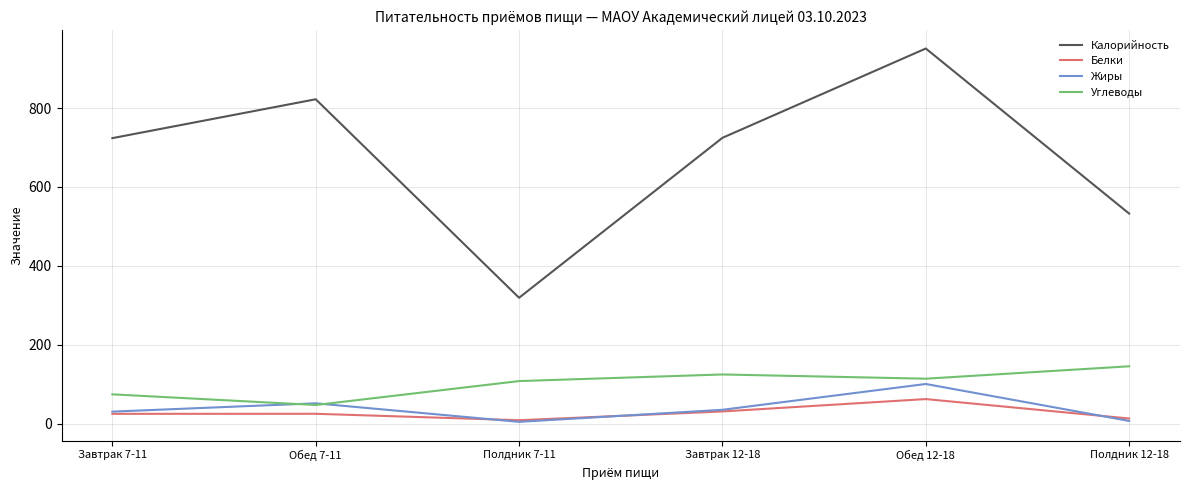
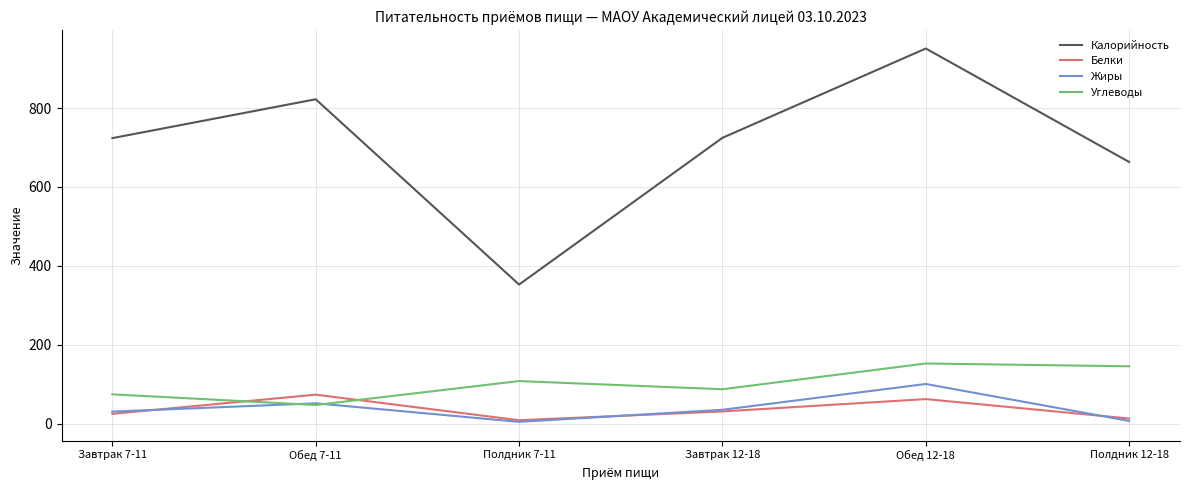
  {
    "Калорийность": {
      "Завтрак 7-11": 720,
      "Обед 7-11": 820,
-     "Полдник 7-11": 320,
+     "Полдник 7-11": 350,
      "Завтрак 12-18": 720,
      "Обед 12-18": 950,
-     "Полдник 12-18": 530
+     "Полдник 12-18": 660
    },
    "Белки": {
-     "Обед 7-11": 20,
+     "Обед 7-11": 70,
      "Обед 12-18": 60
    },
    "Жиры": {
      "Обед 12-18": 100
    },
    "Углеводы": {
      "Завтрак 7-11": 70,
      "Полдник 7-11": 110,
-     "Завтрак 12-18": 120,
-     "Обед 12-18": 110,
+     "Завтрак 12-18": 90,
+     "Обед 12-18": 150,
      "Полдник 12-18": 150
    }
  }
